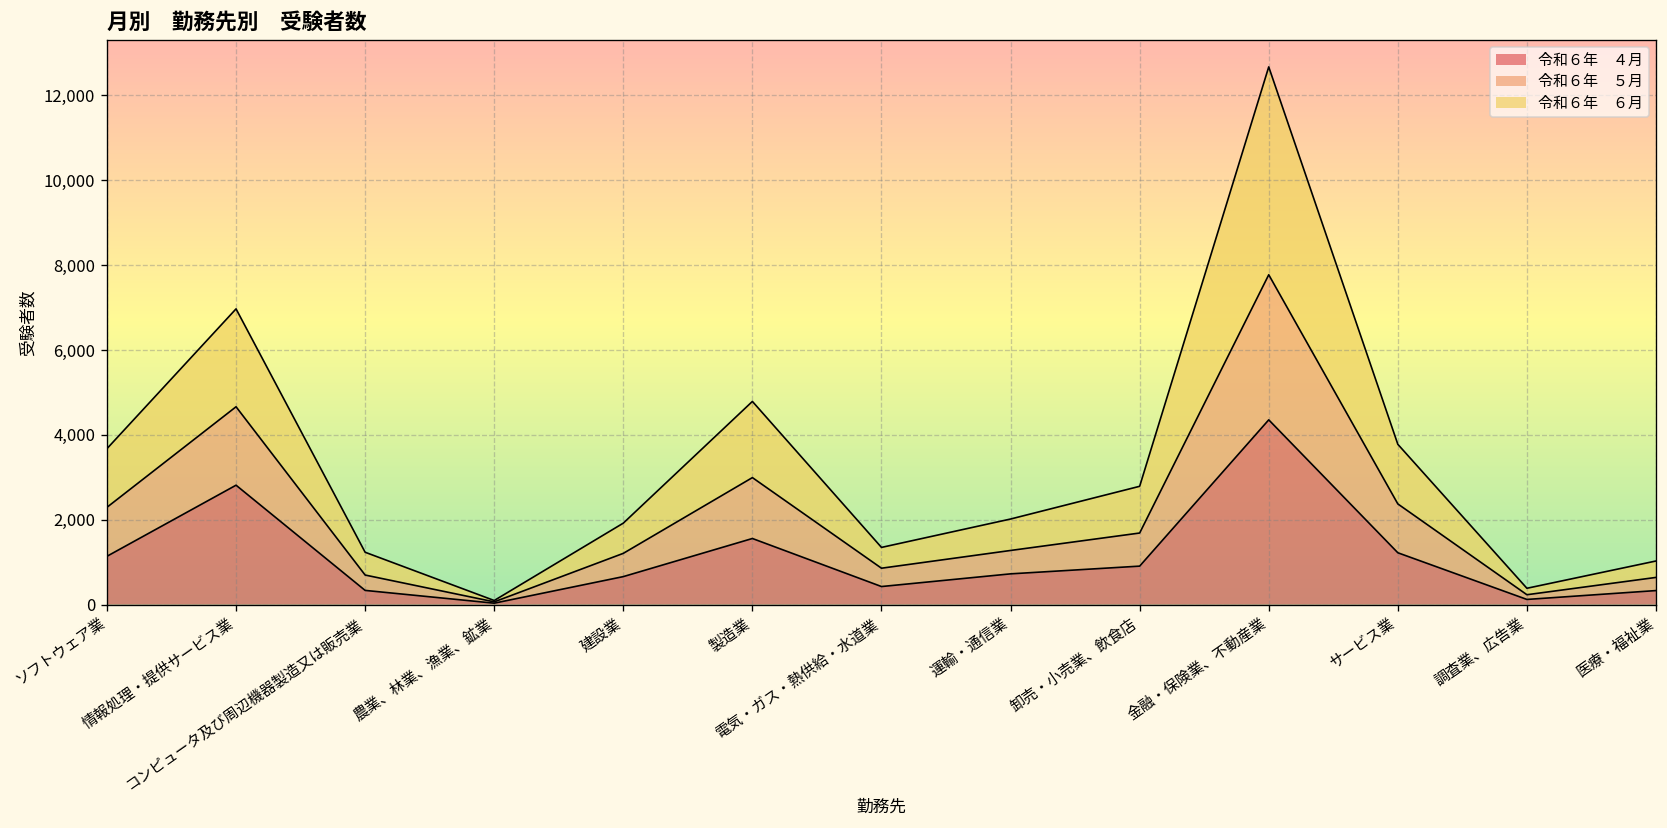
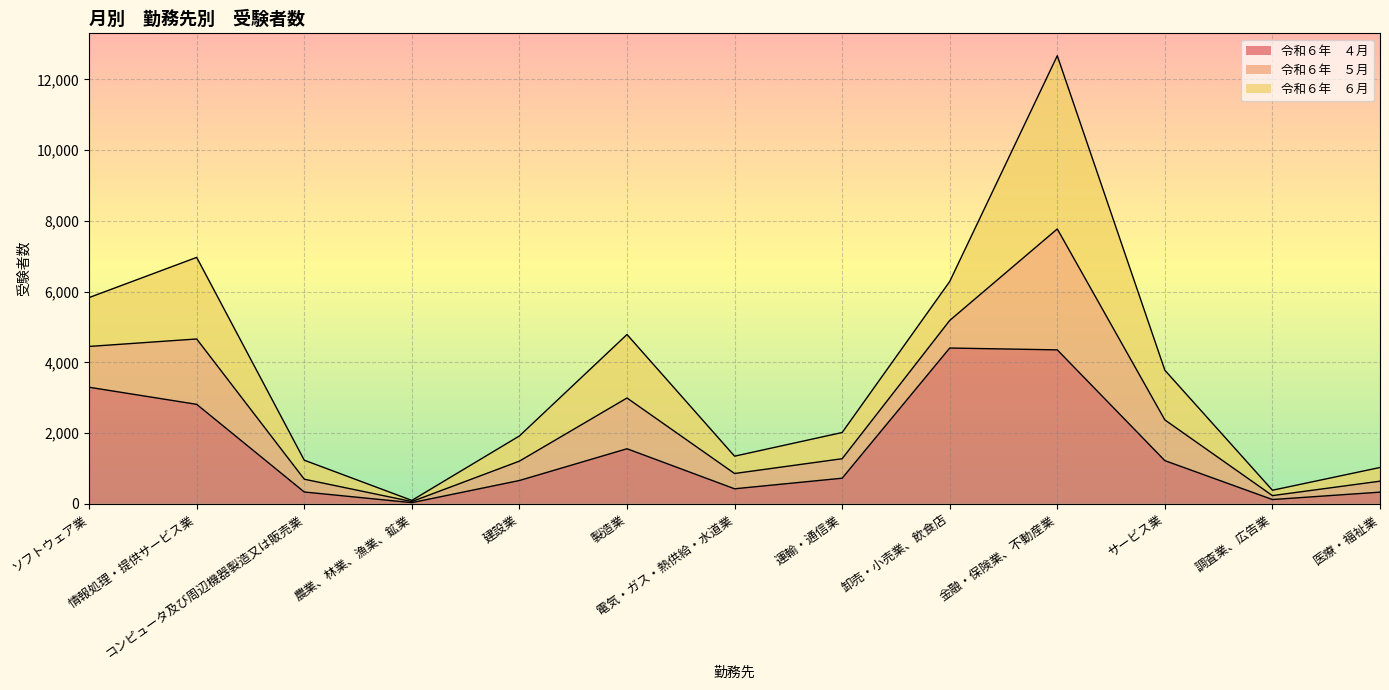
  {
    "令和６年 ４月": {
-     "ソフトウェア業": "1,100",
+     "ソフトウェア業": "3,300",
      "情報処理・提供サービス業": "2,800",
      "コンピュータ及び周辺機器製造又は販売業": "300",
      "建設業": "700",
      "製造業": "1,600",
      "電気・ガス・熱供給・水道業": "400",
      "運輸・通信業": "700",
-     "卸売・小売業、飲食店": "900",
+     "卸売・小売業、飲食店": "4,400",
      "金融・保険業、不動産業": "4,400",
      "サービス業": "1,200",
      "調査業、広告業": "100",
      "医療・福祉業": "300"
    }
  }
